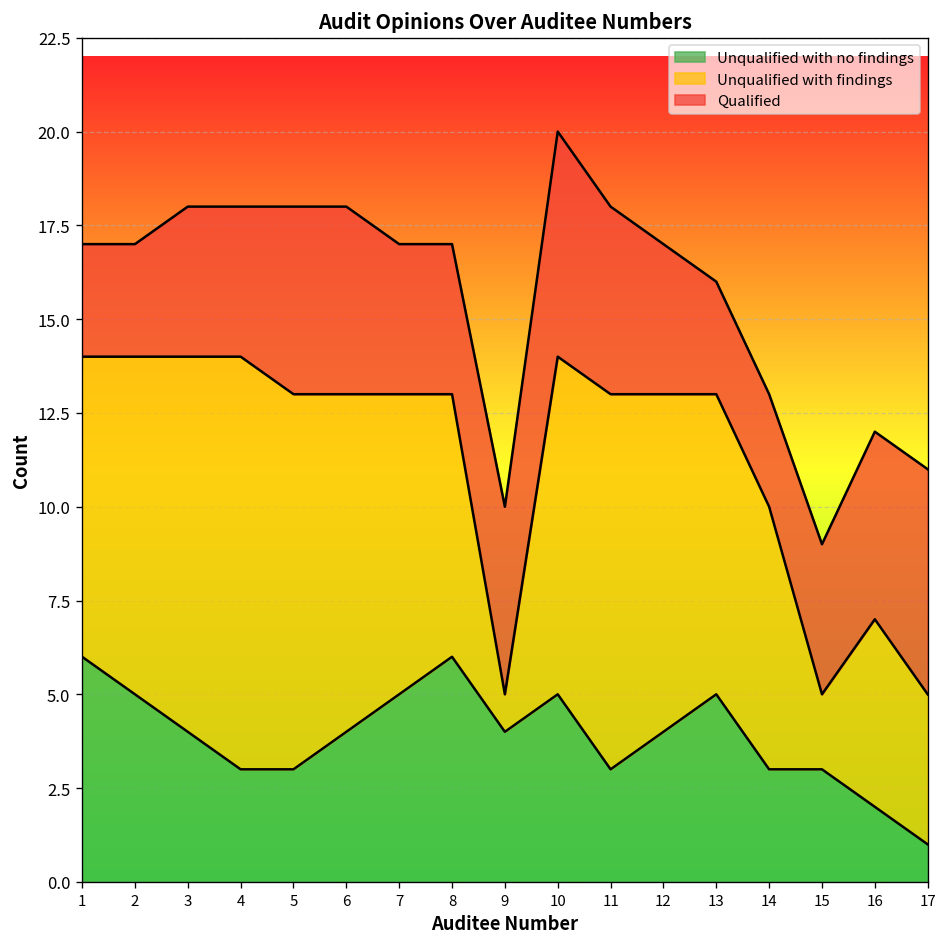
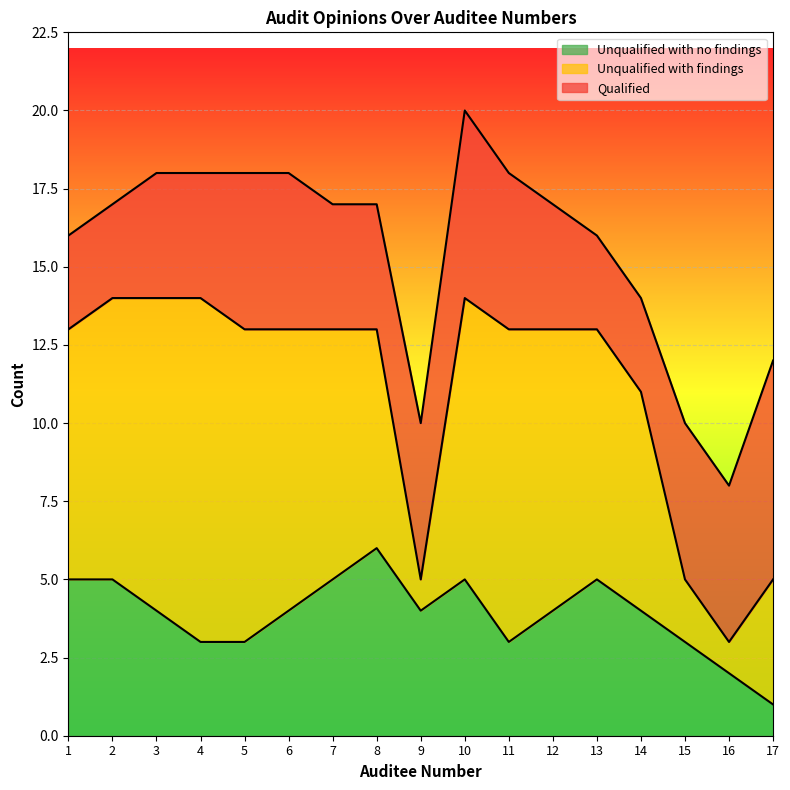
  {
    "Unqualified with no findings": {
-     "1": 6,
+     "1": 5,
      "2": 5,
      "3": 4,
      "4": 3,
      "5": 3,
      "6": 4,
      "7": 5,
      "8": 6,
      "9": 4,
      "10": 5,
      "11": 3,
      "12": 4,
      "13": 5,
-     "14": 3,
+     "14": 4,
      "15": 3,
      "16": 2,
      "17": 1
    },
    "Unqualified with findings": {
      "1": 8,
      "2": 9,
      "3": 10,
      "4": 11,
      "5": 10,
      "6": 9,
      "7": 8,
      "8": 7,
      "9": 1,
      "10": 9,
      "11": 10,
      "12": 9,
      "13": 8,
      "14": 7,
      "15": 2,
-     "16": 5,
+     "16": 1,
      "17": 4
    },
    "Qualified": {
      "1": 3,
      "2": 3,
      "3": 4,
      "4": 4,
      "5": 5,
      "6": 5,
      "7": 4,
      "8": 4,
      "9": 5,
      "10": 6,
      "11": 5,
      "12": 4,
      "13": 3,
      "14": 3,
-     "15": 4,
+     "15": 5,
      "16": 5,
-     "17": 6
+     "17": 7
    }
  }
